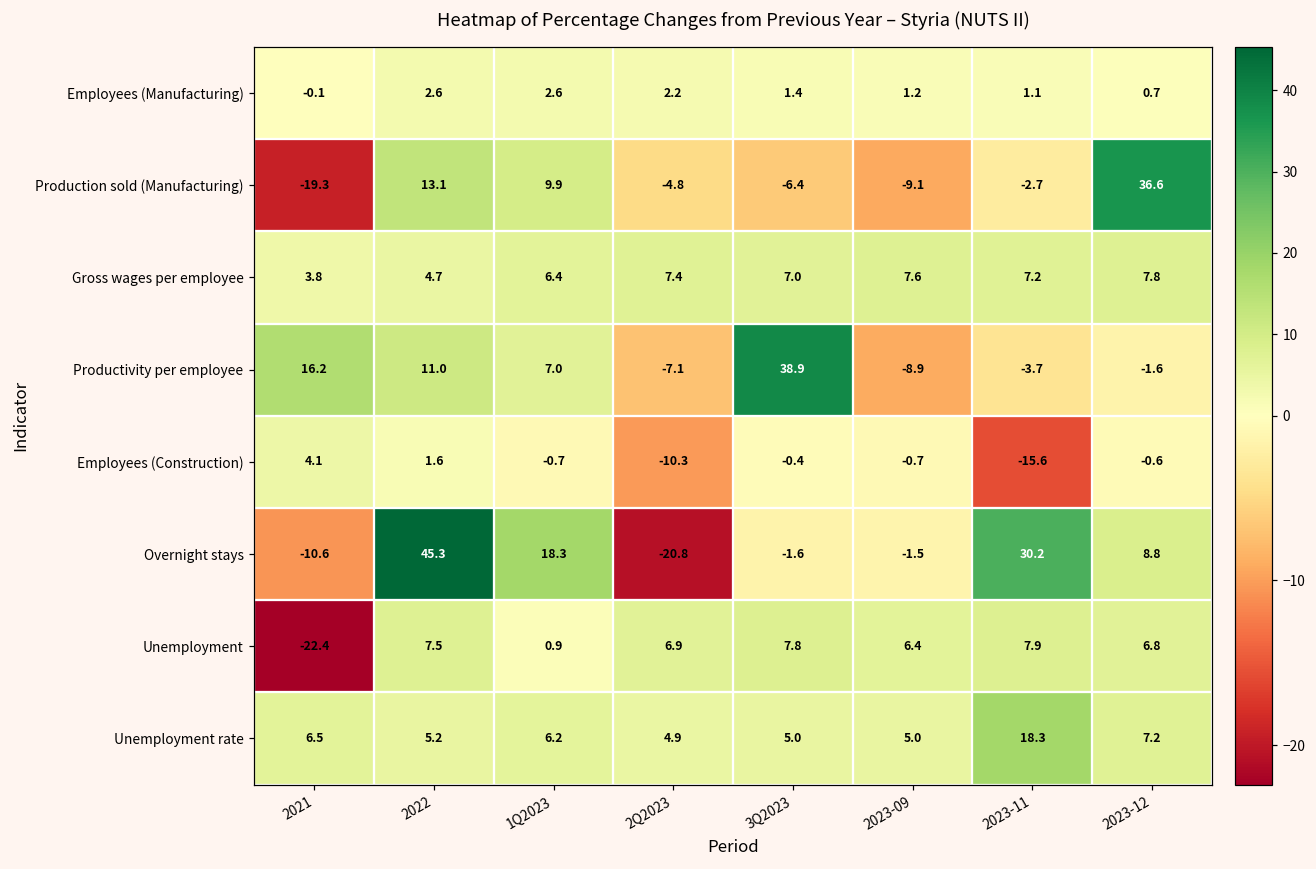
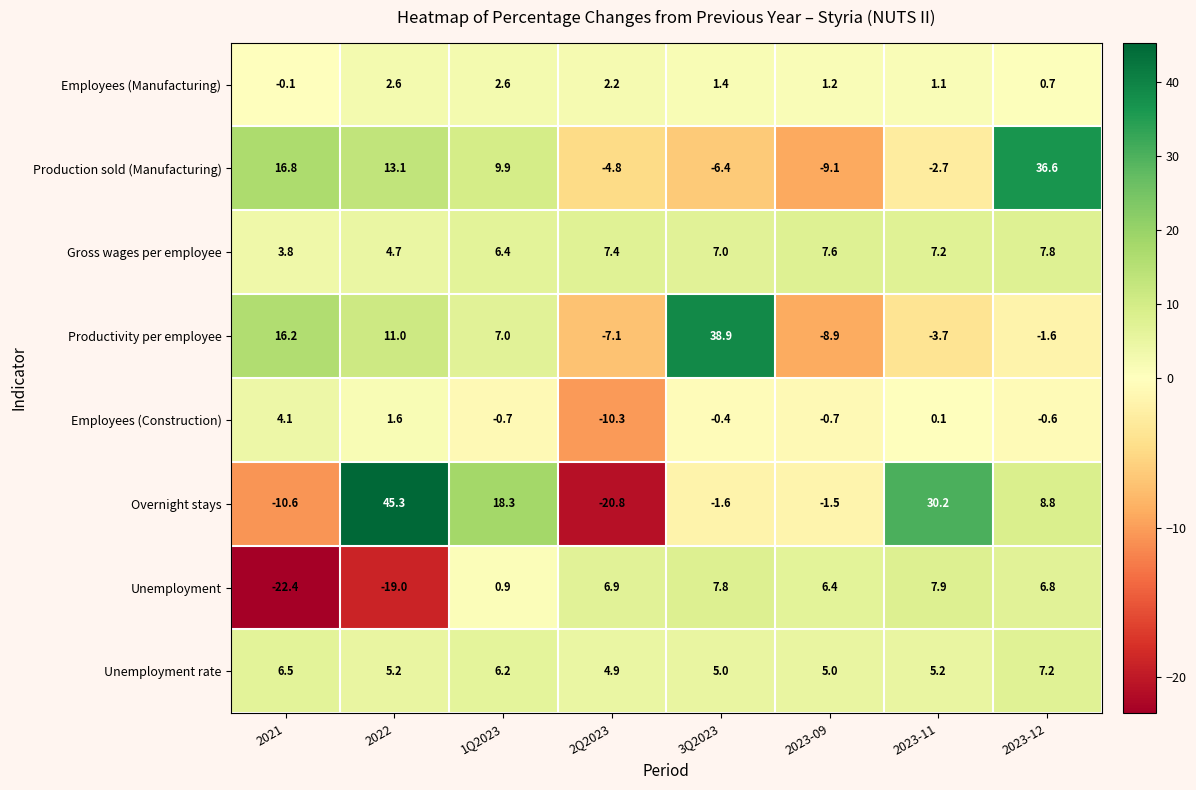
  {
    "Employees (Manufacturing)": {
      "2021": -0.1,
      "2022": 2.6,
      "1Q2023": 2.6,
      "2Q2023": 2.2,
      "3Q2023": 1.4,
      "2023-09": 1.2,
      "2023-11": 1.1,
      "2023-12": 0.7
    },
    "Production sold (Manufacturing)": {
-     "2021": -19.3,
+     "2021": 16.8,
      "2022": 13.1,
      "1Q2023": 9.9,
      "2Q2023": -4.8,
      "3Q2023": -6.4,
      "2023-09": -9.1,
      "2023-11": -2.7,
      "2023-12": 36.6
    },
    "Gross wages per employee": {
      "2021": 3.8,
      "2022": 4.7,
      "1Q2023": 6.4,
      "2Q2023": 7.4,
      "3Q2023": 7.0,
      "2023-09": 7.6,
      "2023-11": 7.2,
      "2023-12": 7.8
    },
    "Productivity per employee": {
      "2021": 16.2,
      "2022": 11.0,
      "1Q2023": 7.0,
      "2Q2023": -7.1,
      "3Q2023": 38.9,
      "2023-09": -8.9,
      "2023-11": -3.7,
      "2023-12": -1.6
    },
    "Employees (Construction)": {
      "2021": 4.1,
      "2022": 1.6,
      "1Q2023": -0.7,
      "2Q2023": -10.3,
      "3Q2023": -0.4,
      "2023-09": -0.7,
-     "2023-11": -15.6,
+     "2023-11": 0.1,
      "2023-12": -0.6
    },
    "Overnight stays": {
      "2021": -10.6,
      "2022": 45.3,
      "1Q2023": 18.3,
      "2Q2023": -20.8,
      "3Q2023": -1.6,
      "2023-09": -1.5,
      "2023-11": 30.2,
      "2023-12": 8.8
    },
    "Unemployment": {
      "2021": -22.4,
-     "2022": 7.5,
+     "2022": -19.0,
      "1Q2023": 0.9,
      "2Q2023": 6.9,
      "3Q2023": 7.8,
      "2023-09": 6.4,
      "2023-11": 7.9,
      "2023-12": 6.8
    },
    "Unemployment rate": {
      "2021": 6.5,
      "2022": 5.2,
      "1Q2023": 6.2,
      "2Q2023": 4.9,
      "3Q2023": 5.0,
      "2023-09": 5.0,
-     "2023-11": 18.3,
+     "2023-11": 5.2,
      "2023-12": 7.2
    }
  }
